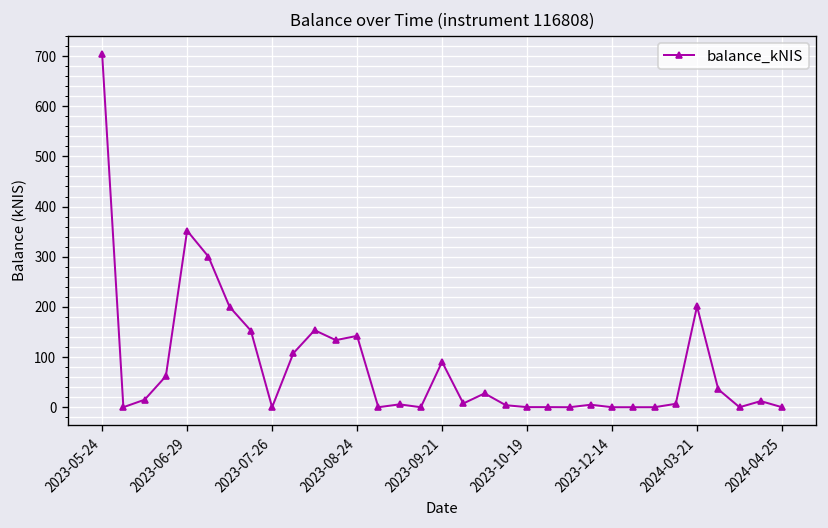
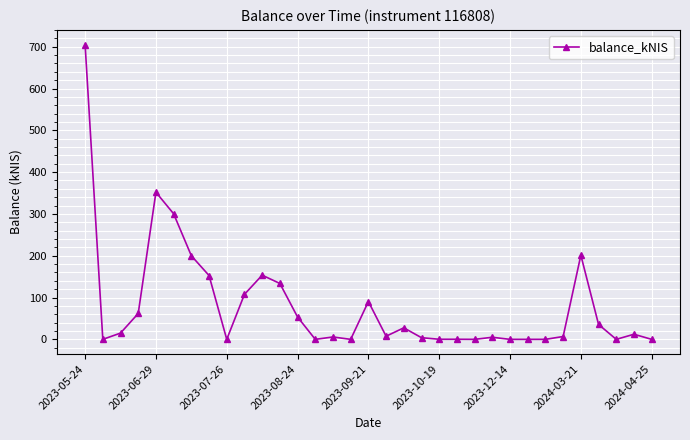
  {
    "2023-05-24": 710,
    "2023-06-29": 350,
    "2023-07-26": 0,
-   "2023-08-24": 140,
+   "2023-08-24": 50,
    "2023-09-21": 90,
    "2023-10-19": 0,
    "2023-12-14": 0,
    "2024-03-21": 200,
    "2024-04-25": 0
  }
